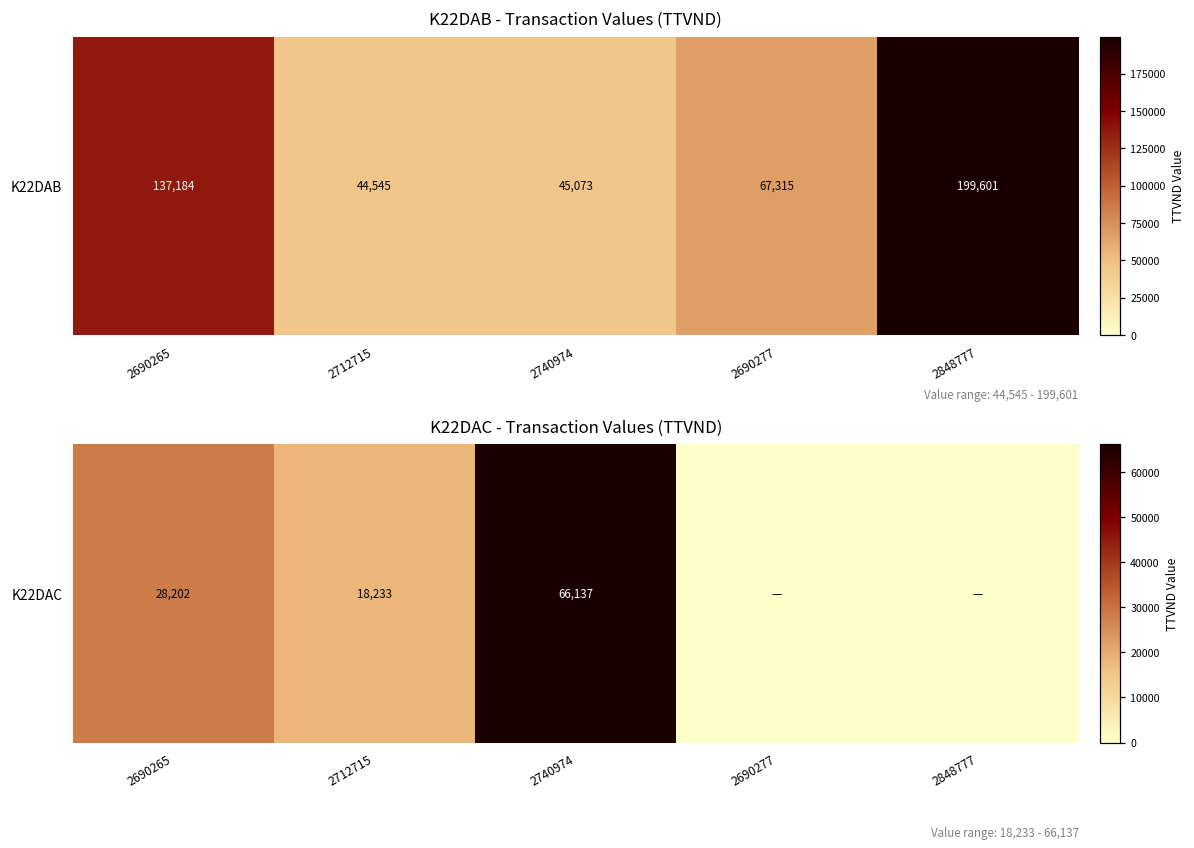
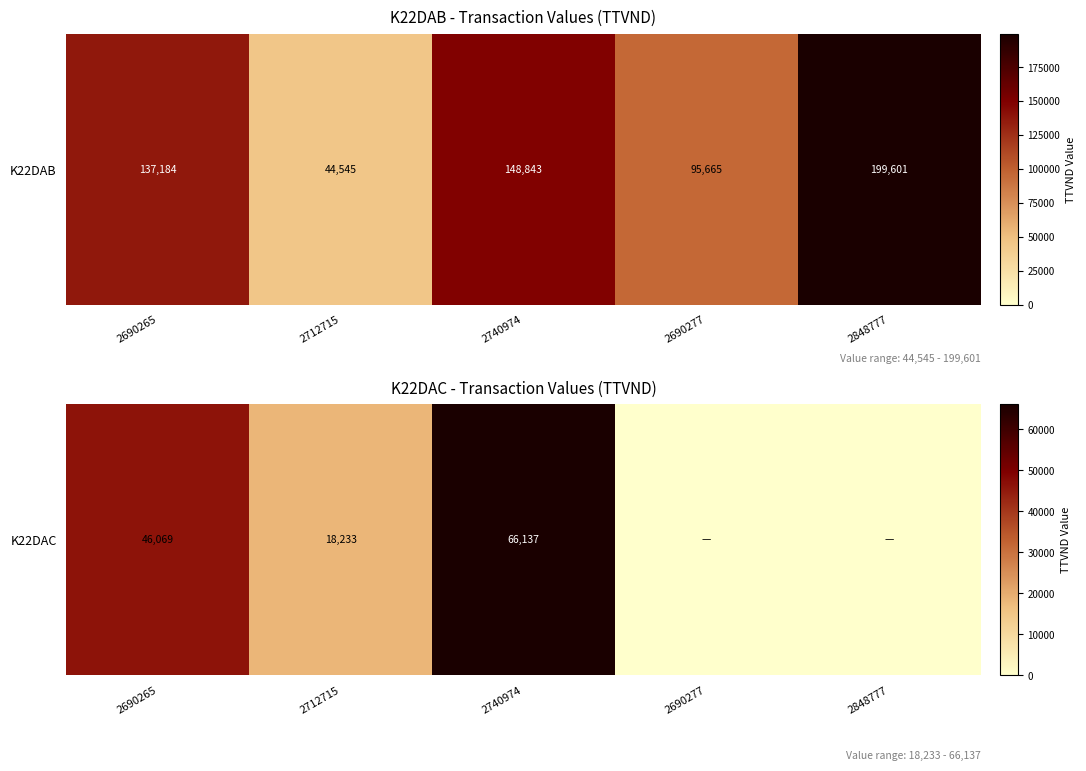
  {
    "K22DAB - Transaction Values (TTVND)": {
      "K22DAB": {
        "2690265": "137,184",
        "2712715": "44,545",
-       "2740974": "45,073",
-       "2690277": "67,315",
+       "2740974": "148,843",
+       "2690277": "95,665",
        "2848777": "199,601"
      }
    },
    "K22DAC - Transaction Values (TTVND)": {
      "K22DAC": {
-       "2690265": "28,202",
+       "2690265": "46,069",
        "2712715": "18,233",
        "2740974": "66,137"
      }
    }
  }
